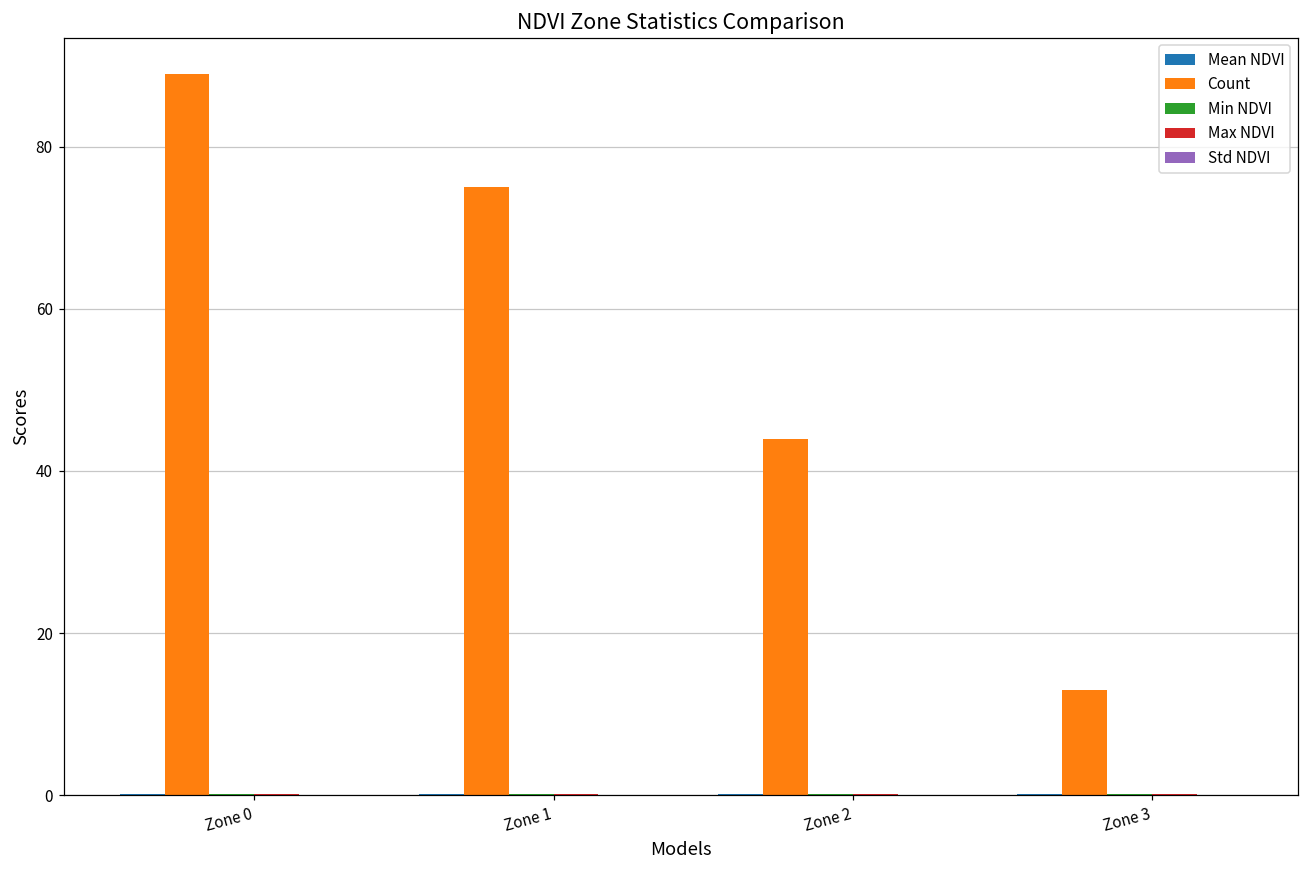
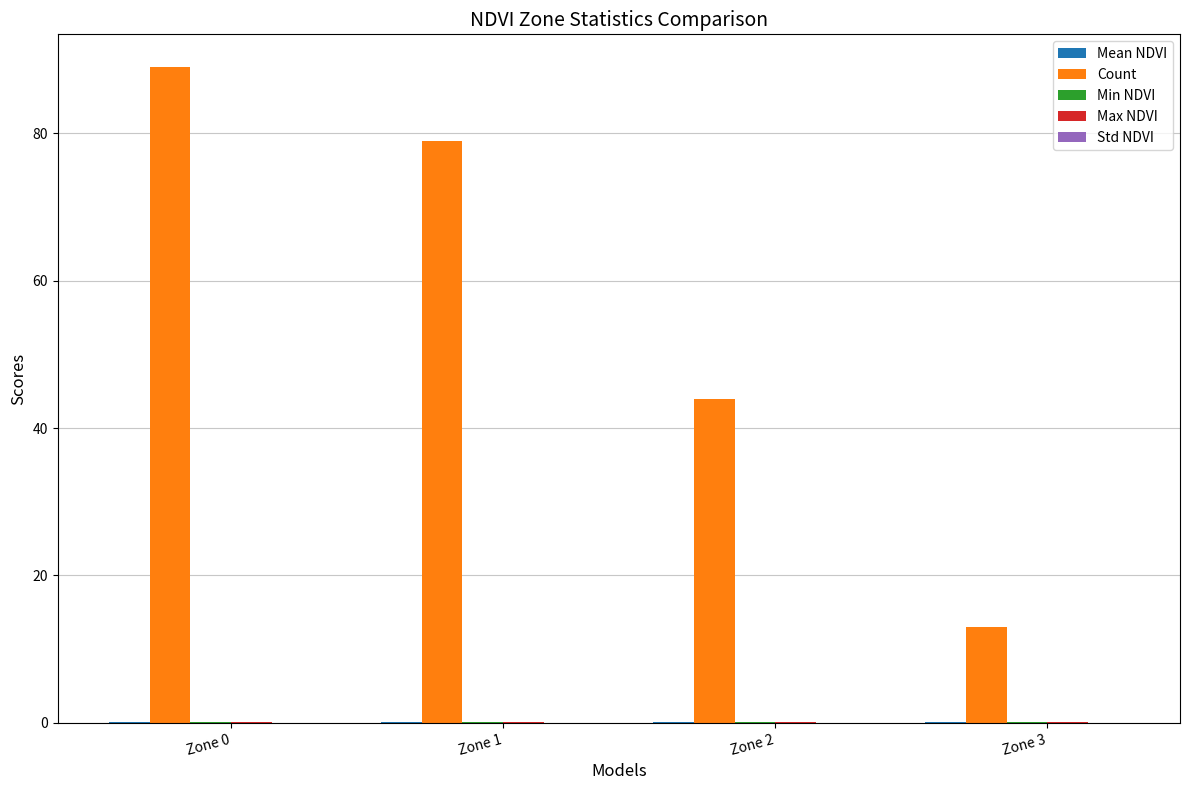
  {
    "Count": {
      "Zone 0": 89,
-     "Zone 1": 75,
+     "Zone 1": 79,
      "Zone 2": 44,
      "Zone 3": 13
    },
    "Std NDVI": {
      "Zone 3": 0
    }
  }
